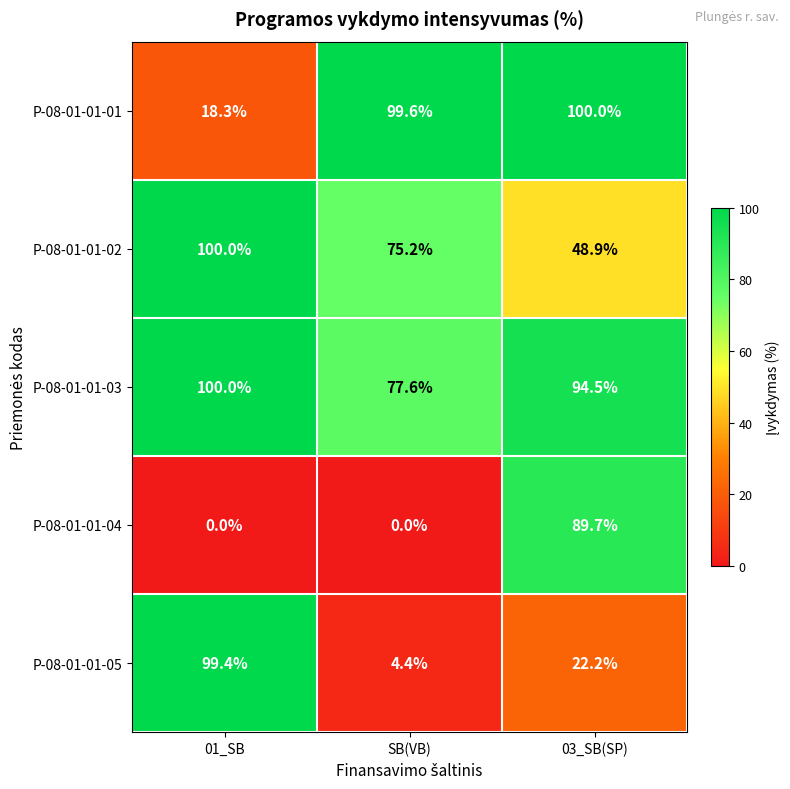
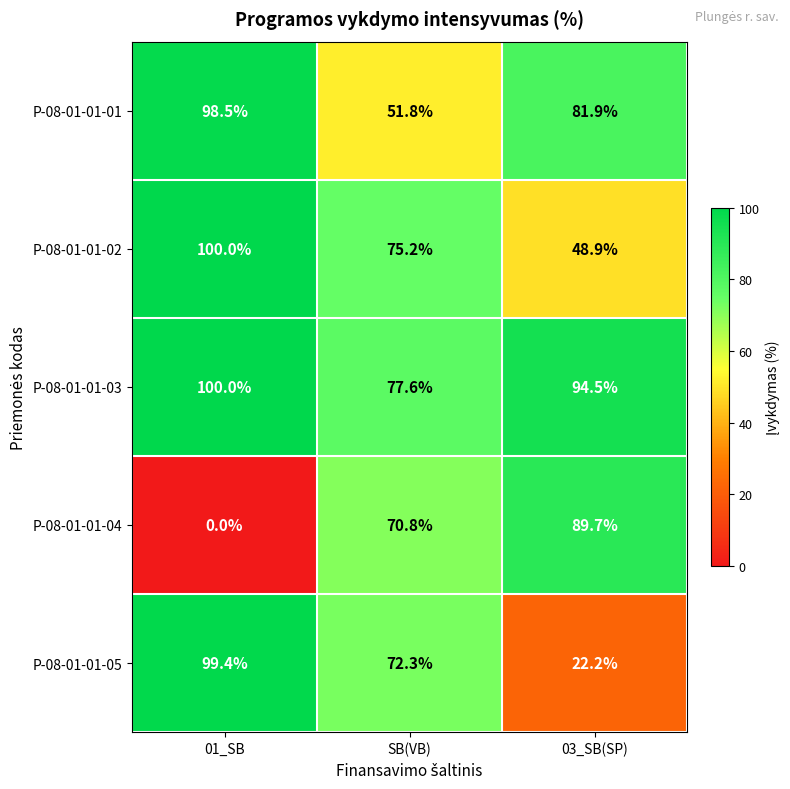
  {
    "P-08-01-01-01": {
-     "01_SB": "18.3%",
-     "SB(VB)": "99.6%",
-     "03_SB(SP)": "100.0%"
+     "01_SB": "98.5%",
+     "SB(VB)": "51.8%",
+     "03_SB(SP)": "81.9%"
    },
    "P-08-01-01-02": {
      "01_SB": "100.0%",
      "SB(VB)": "75.2%",
      "03_SB(SP)": "48.9%"
    },
    "P-08-01-01-03": {
      "01_SB": "100.0%",
      "SB(VB)": "77.6%",
      "03_SB(SP)": "94.5%"
    },
    "P-08-01-01-04": {
      "01_SB": "0.0%",
-     "SB(VB)": "0.0%",
+     "SB(VB)": "70.8%",
      "03_SB(SP)": "89.7%"
    },
    "P-08-01-01-05": {
      "01_SB": "99.4%",
-     "SB(VB)": "4.4%",
+     "SB(VB)": "72.3%",
      "03_SB(SP)": "22.2%"
    }
  }
